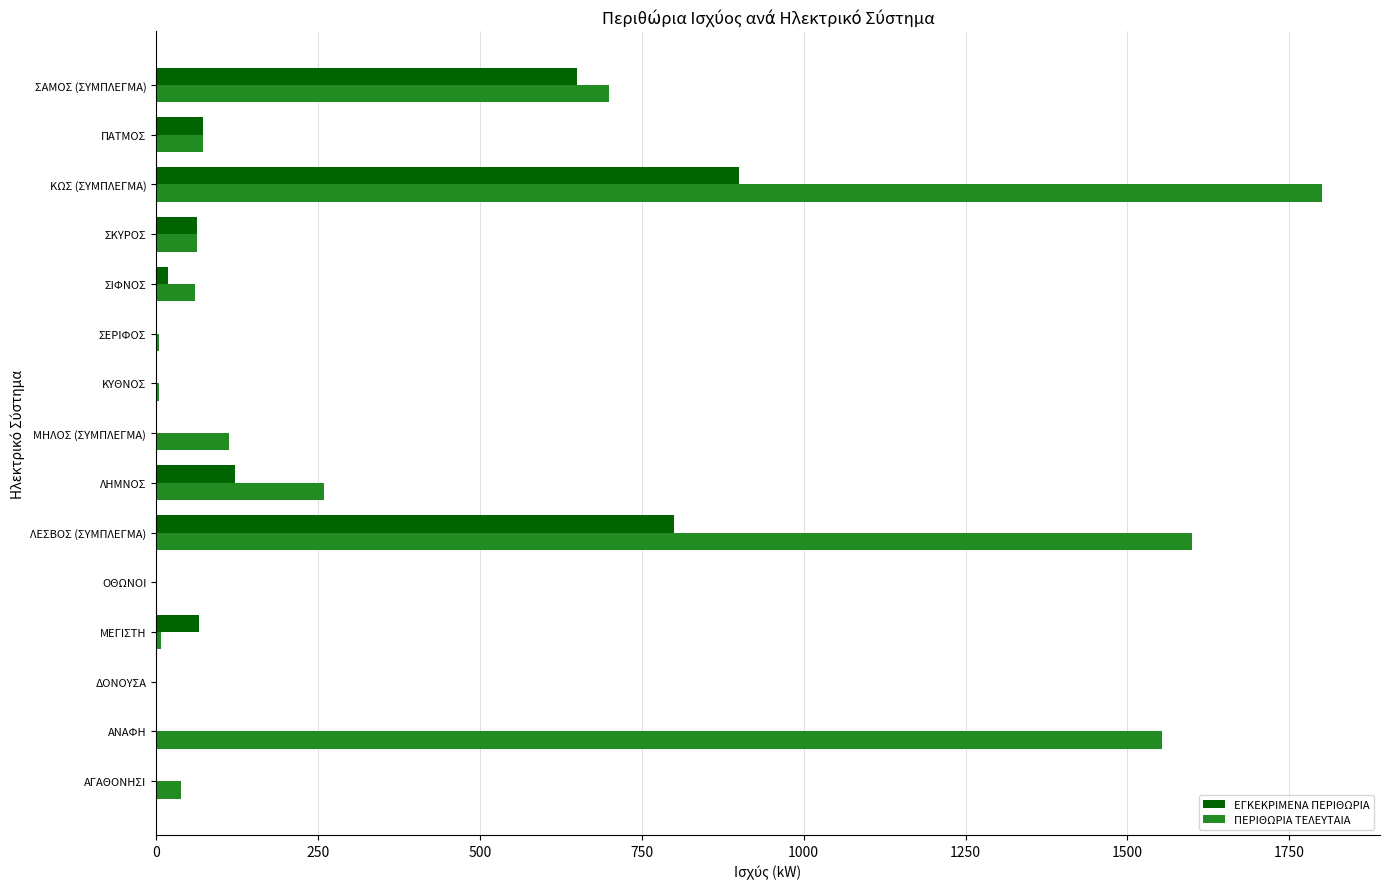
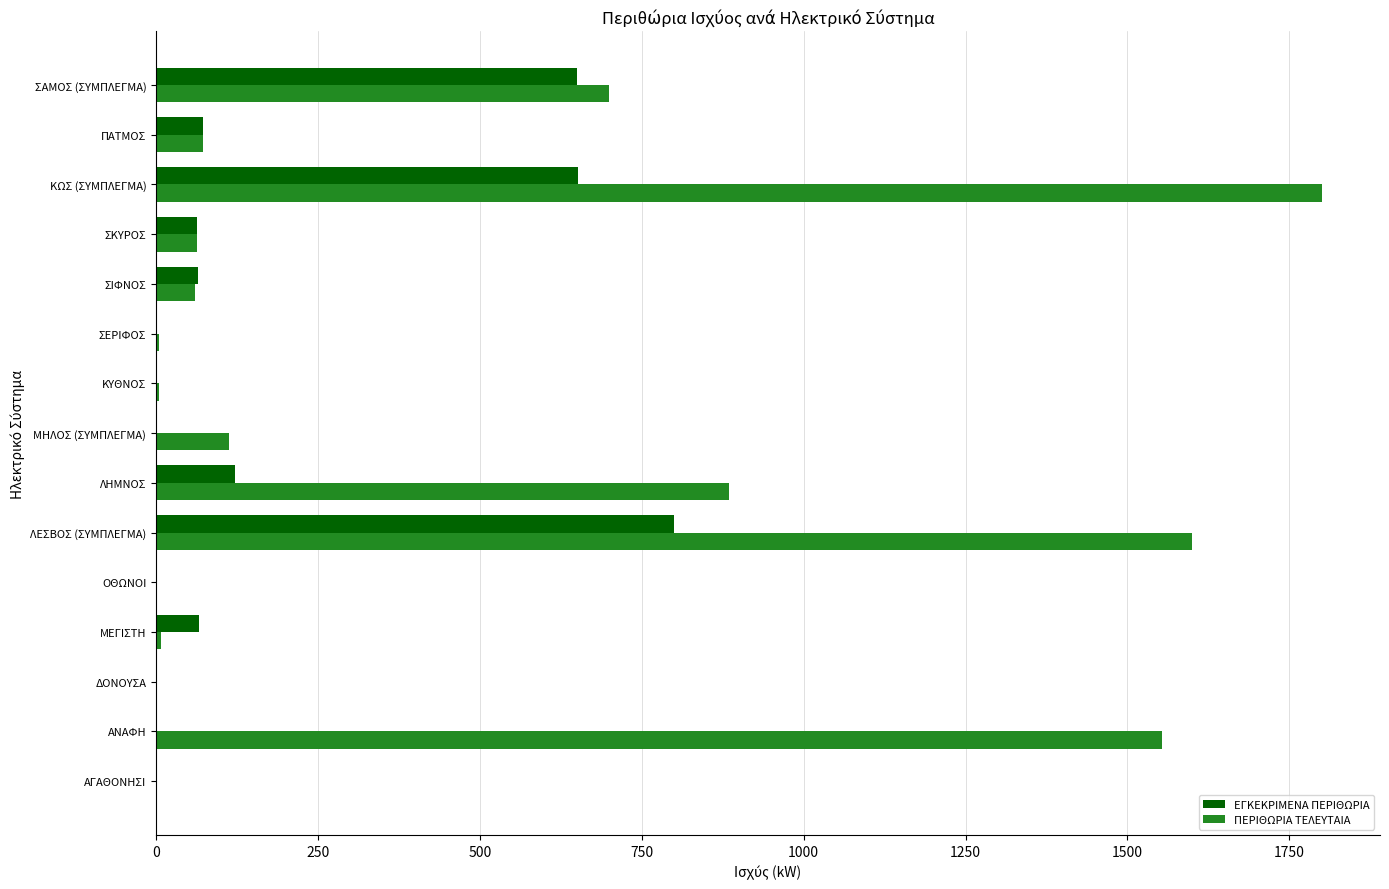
  {
    "ΕΓΚΕΚΡΙΜΕΝΑ ΠΕΡΙΘΩΡΙΑ": {
      "ΣΑΜΟΣ (ΣΥΜΠΛΕΓΜΑ)": 650,
      "ΠΑΤΜΟΣ": 70,
-     "ΚΩΣ (ΣΥΜΠΛΕΓΜΑ)": 900,
+     "ΚΩΣ (ΣΥΜΠΛΕΓΜΑ)": 650,
      "ΣΚΥΡΟΣ": 60,
-     "ΣΙΦΝΟΣ": 20,
+     "ΣΙΦΝΟΣ": 70,
      "ΣΕΡΙΦΟΣ": 0,
      "ΚΥΘΝΟΣ": 0,
      "ΜΗΛΟΣ (ΣΥΜΠΛΕΓΜΑ)": 0,
      "ΛΗΜΝΟΣ": 120,
      "ΛΕΣΒΟΣ (ΣΥΜΠΛΕΓΜΑ)": 800,
      "ΟΘΩΝΟΙ": 0,
      "ΜΕΓΙΣΤΗ": 70,
      "ΔΟΝΟΥΣΑ": 0,
      "ΑΝΑΦΗ": 0,
      "ΑΓΑΘΟΝΗΣΙ": 0
    },
    "ΠΕΡΙΘΩΡΙΑ ΤΕΛΕΥΤΑΙΑ": {
      "ΣΑΜΟΣ (ΣΥΜΠΛΕΓΜΑ)": 700,
      "ΠΑΤΜΟΣ": 70,
      "ΚΩΣ (ΣΥΜΠΛΕΓΜΑ)": 1800,
      "ΣΚΥΡΟΣ": 60,
      "ΣΙΦΝΟΣ": 60,
      "ΣΕΡΙΦΟΣ": 10,
      "ΚΥΘΝΟΣ": 10,
      "ΜΗΛΟΣ (ΣΥΜΠΛΕΓΜΑ)": 110,
-     "ΛΗΜΝΟΣ": 260,
+     "ΛΗΜΝΟΣ": 880,
      "ΛΕΣΒΟΣ (ΣΥΜΠΛΕΓΜΑ)": 1600,
      "ΜΕΓΙΣΤΗ": 10,
      "ΑΝΑΦΗ": 1550,
-     "ΑΓΑΘΟΝΗΣΙ": 40
+     "ΑΓΑΘΟΝΗΣΙ": 0
    }
  }
